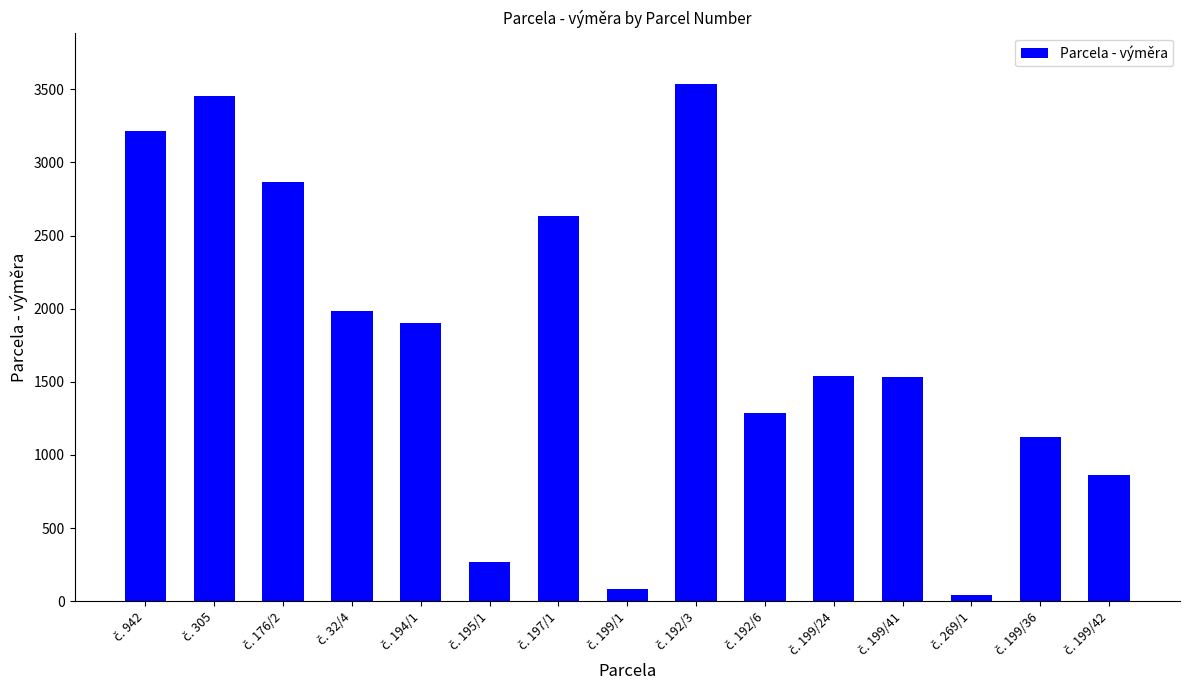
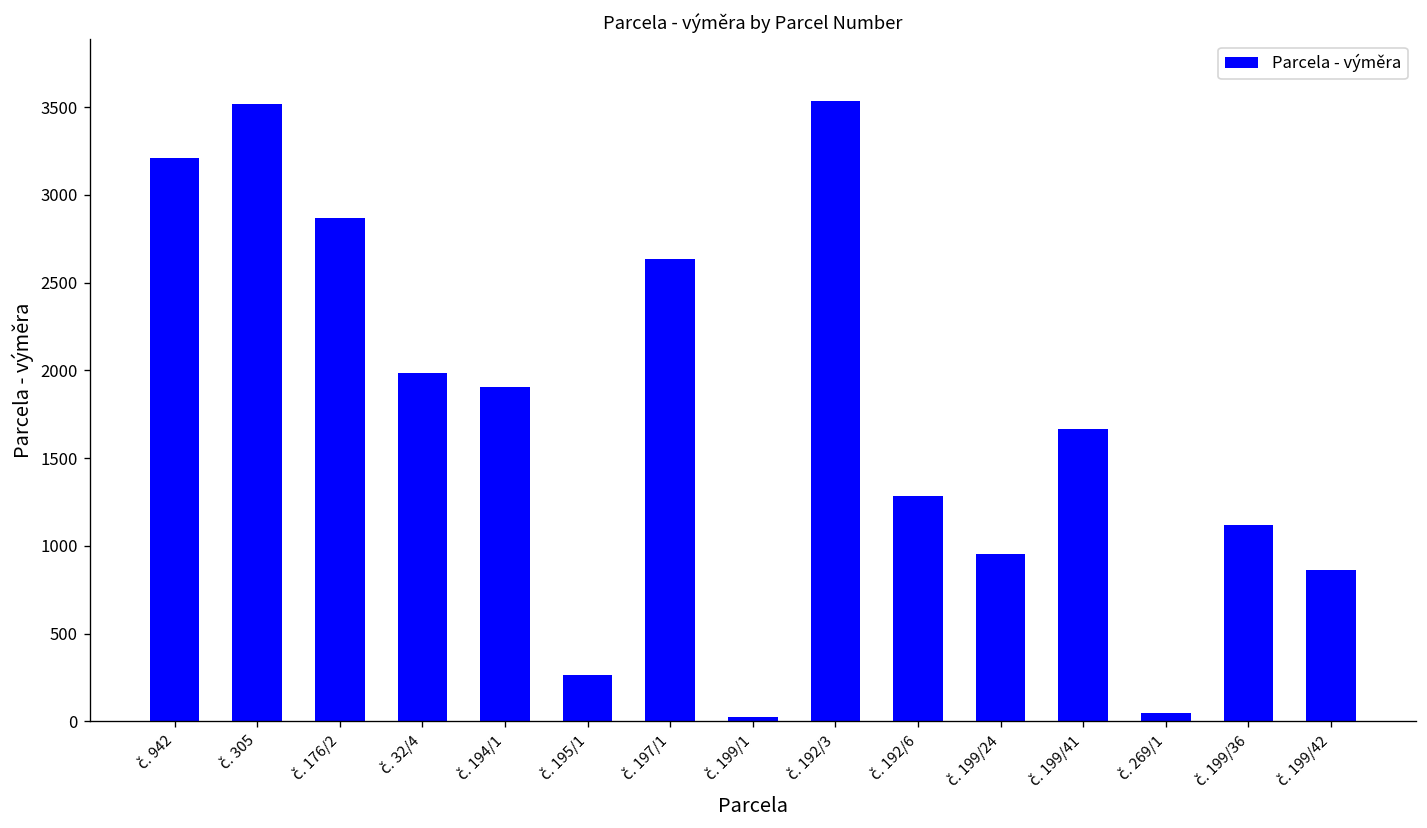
  {
    "č. 942": 3210,
-   "č. 305": 3460,
+   "č. 305": 3520,
    "č. 176/2": 2870,
    "č. 32/4": 1990,
    "č. 194/1": 1900,
    "č. 195/1": 270,
    "č. 197/1": 2630,
-   "č. 199/1": 80,
+   "č. 199/1": 30,
    "č. 192/3": 3530,
    "č. 192/6": 1290,
-   "č. 199/24": 1540,
-   "č. 199/41": 1530,
+   "č. 199/24": 960,
+   "č. 199/41": 1670,
    "č. 269/1": 50,
    "č. 199/36": 1120,
    "č. 199/42": 870
  }
